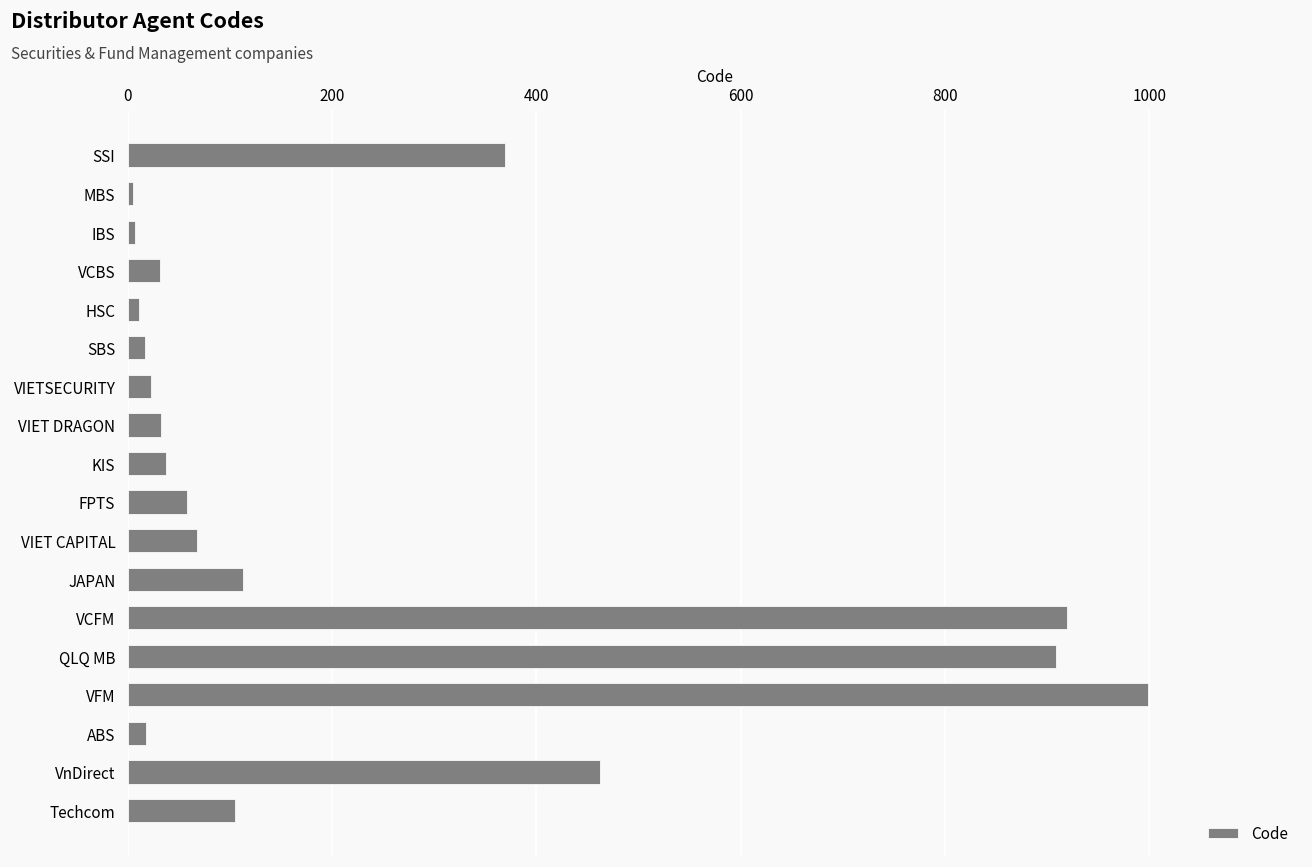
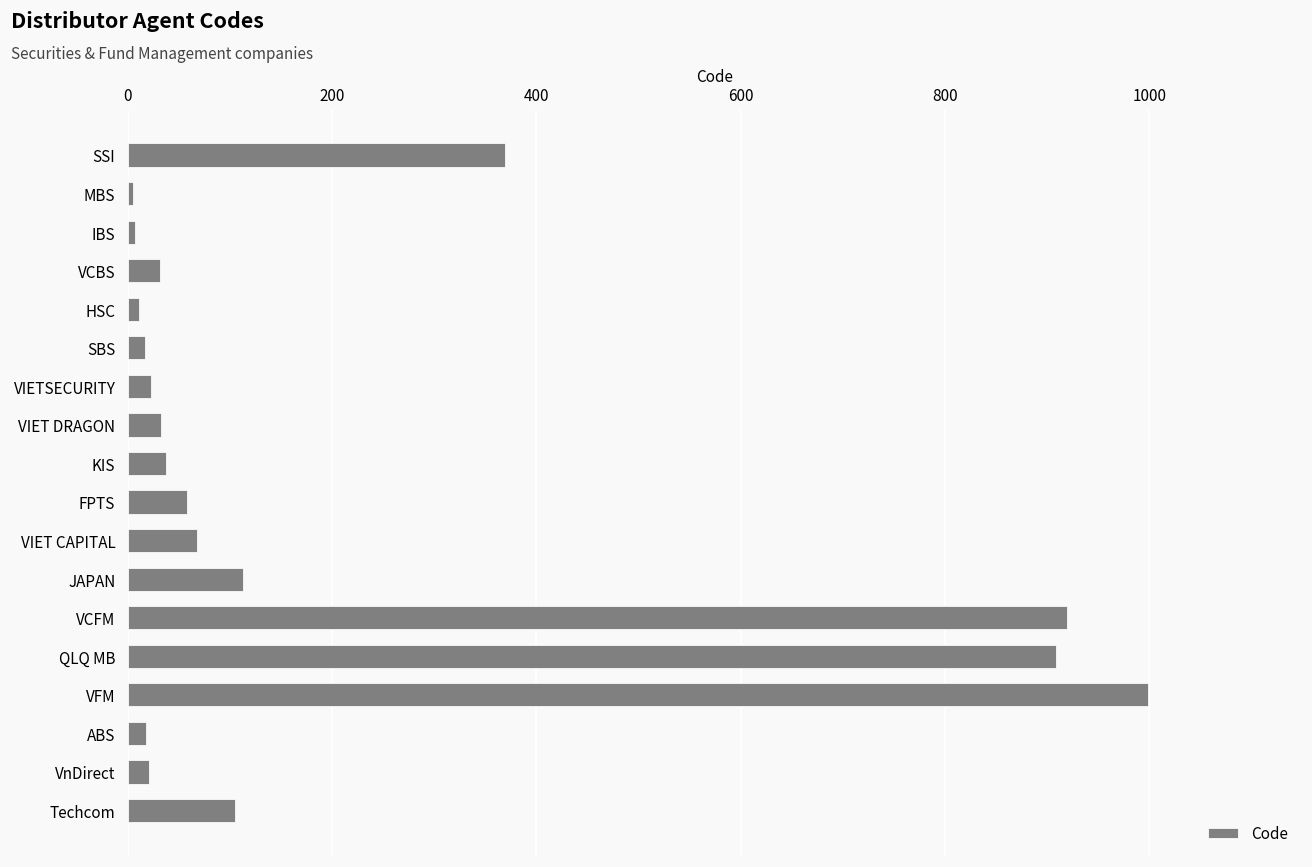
  {
    "SSI": 370,
    "MBS": 10,
    "IBS": 10,
    "VCBS": 30,
    "HSC": 10,
    "SBS": 20,
    "VIETSECURITY": 20,
    "VIET DRAGON": 30,
    "KIS": 40,
    "FPTS": 60,
    "VIET CAPITAL": 70,
    "JAPAN": 110,
    "VCFM": 920,
    "QLQ MB": 910,
    "VFM": 1000,
    "ABS": 20,
-   "VnDirect": 460,
+   "VnDirect": 20,
    "Techcom": 110
  }
